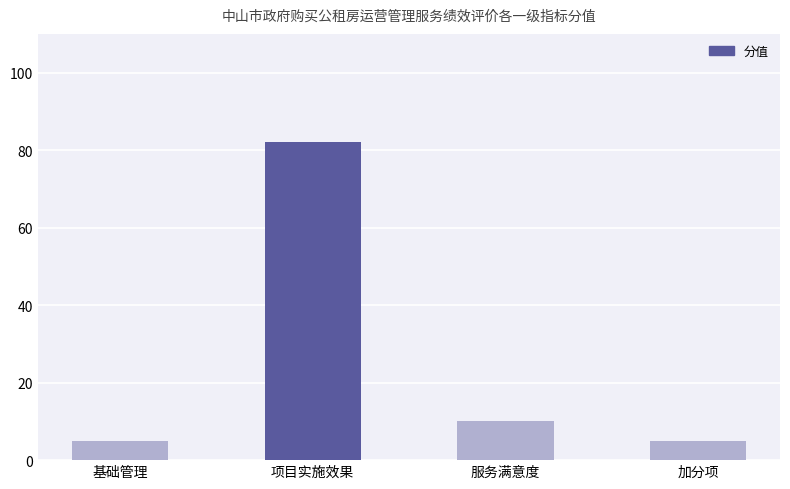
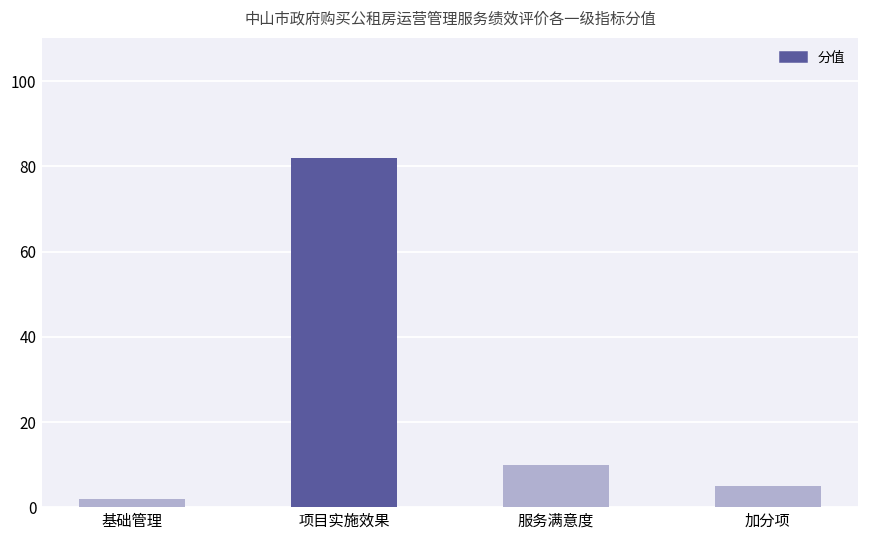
  {
-   "基础管理": 5,
+   "基础管理": 2,
    "项目实施效果": 82,
    "服务满意度": 10,
    "加分项": 5
  }
